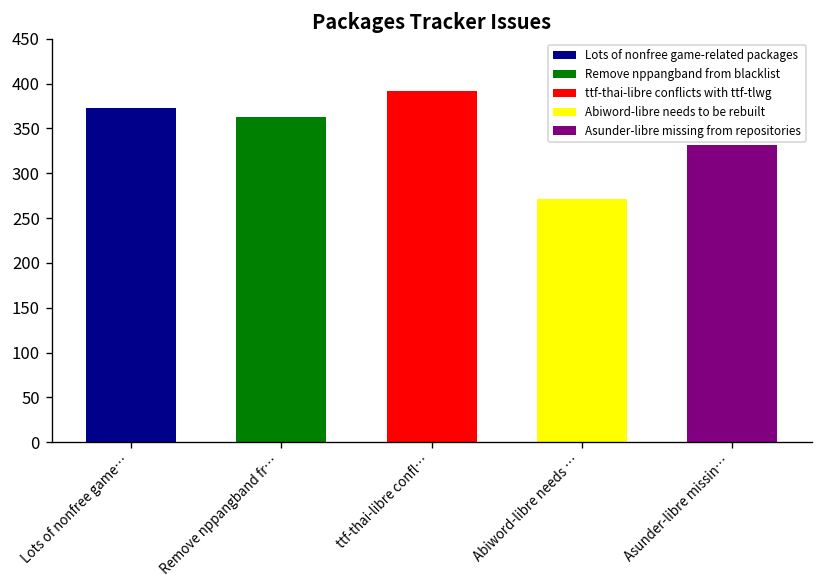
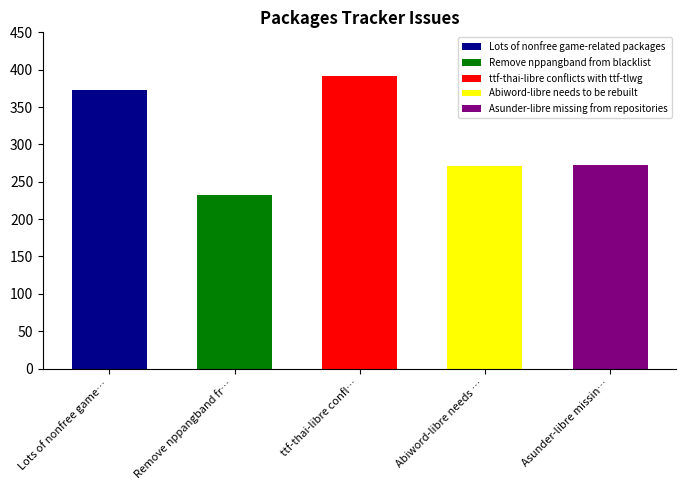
  {
    "Lots of nonfree game…": 370,
-   "Remove nppangband fr…": 360,
+   "Remove nppangband fr…": 230,
    "ttf-thai-libre confl…": 390,
    "Abiword-libre needs …": 270,
-   "Asunder-libre missin…": 330
+   "Asunder-libre missin…": 270
  }
